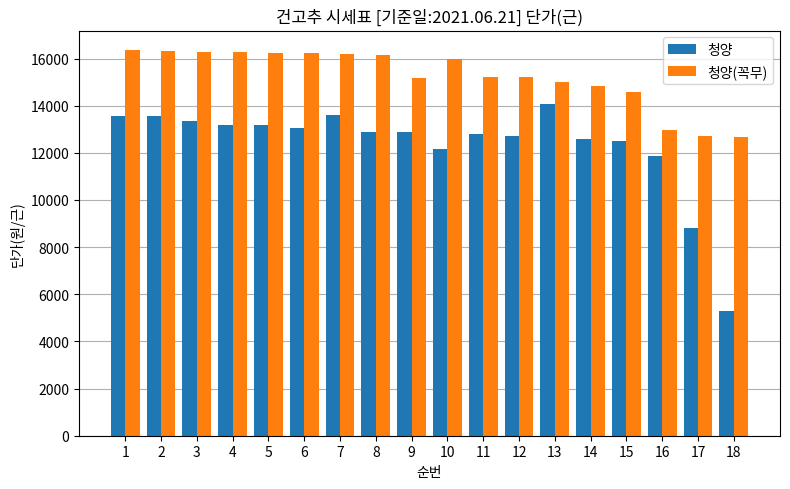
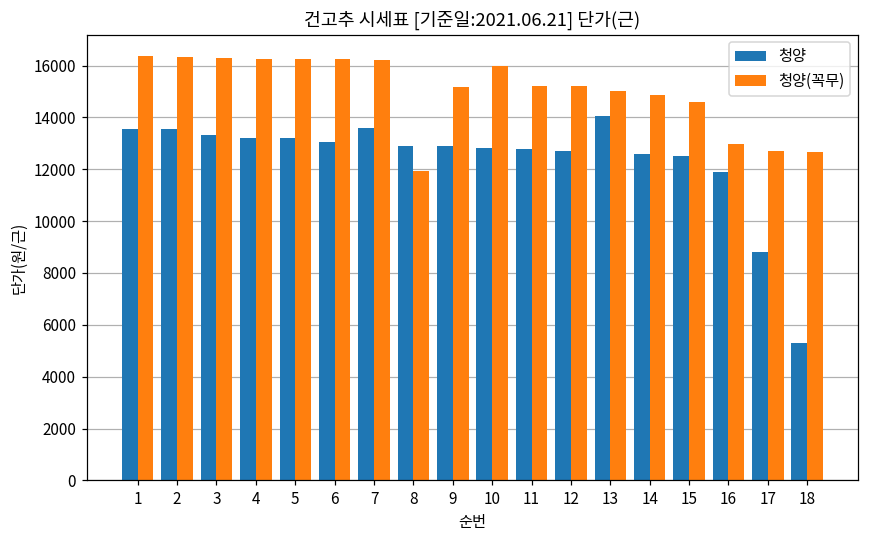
  {
    "청양": {
      "1": 13600,
      "2": 13600,
      "3": 13300,
      "4": 13200,
      "5": 13200,
      "6": 13000,
      "7": 13600,
      "8": 12900,
      "9": 12900,
-     "10": 12200,
+     "10": 12800,
      "11": 12800,
      "12": 12700,
      "13": 14100,
      "14": 12600,
      "15": 12500,
      "16": 11900,
      "17": 8800,
      "18": 5300
    },
    "청양(꼭무)": {
      "1": 16400,
      "2": 16300,
      "3": 16300,
      "4": 16300,
      "5": 16300,
      "6": 16300,
      "7": 16200,
-     "8": 16200,
+     "8": 11900,
      "9": 15200,
      "10": 16000,
      "11": 15200,
      "12": 15200,
      "13": 15000,
      "14": 14900,
      "15": 14600,
      "16": 13000,
      "17": 12700,
      "18": 12700
    }
  }
